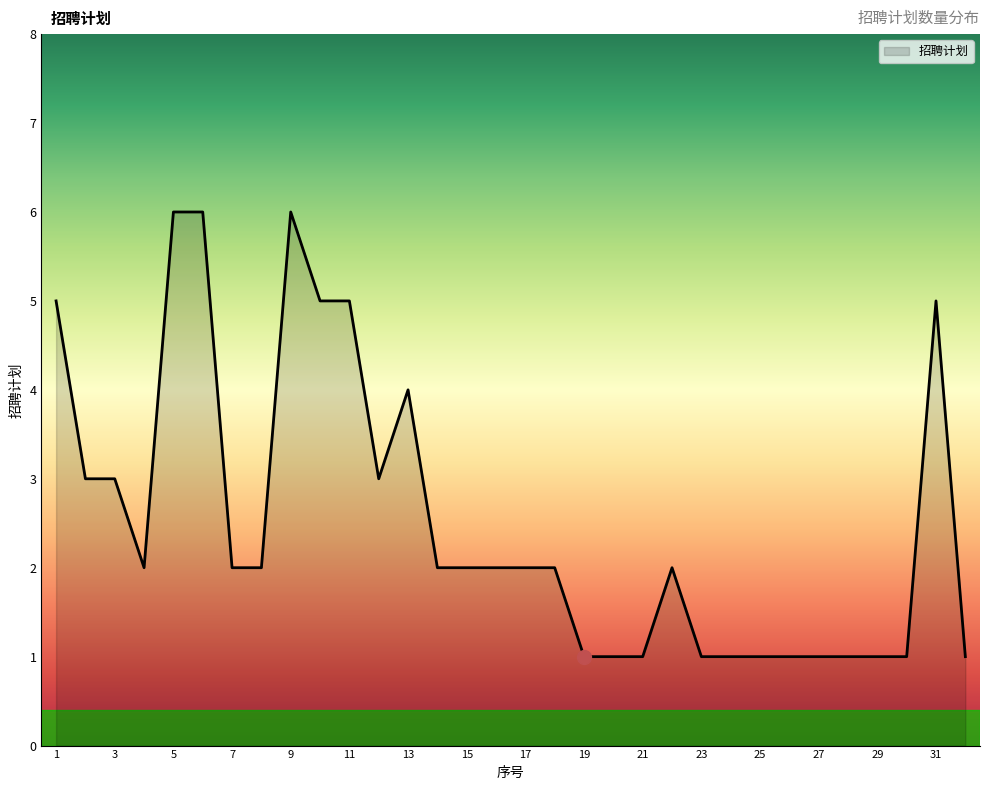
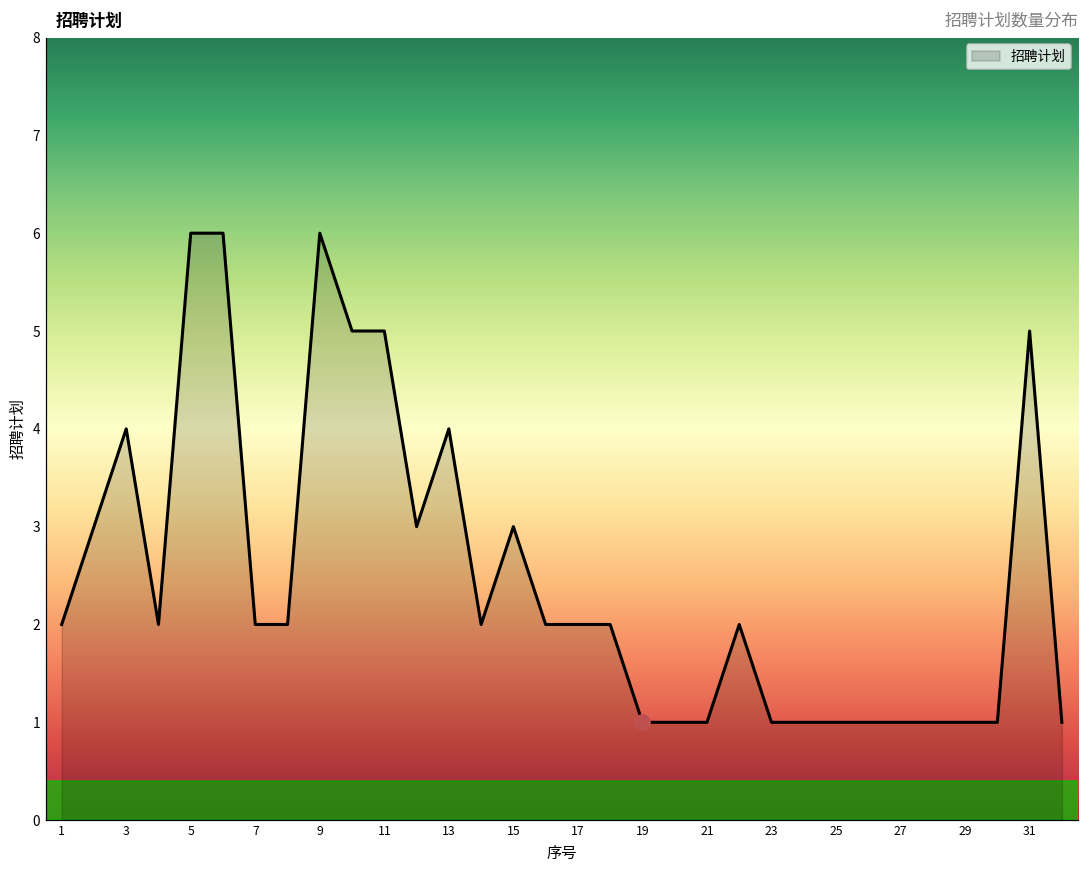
  {
    "招聘计划": {
-     "1": 5,
-     "3": 3,
+     "1": 2,
+     "3": 4,
      "5": 6,
      "7": 2,
      "9": 6,
      "11": 5,
      "13": 4,
-     "15": 2,
+     "15": 3,
      "17": 2,
      "21": 1,
      "23": 1,
      "25": 1,
      "27": 1,
      "29": 1,
      "31": 5
    }
  }
